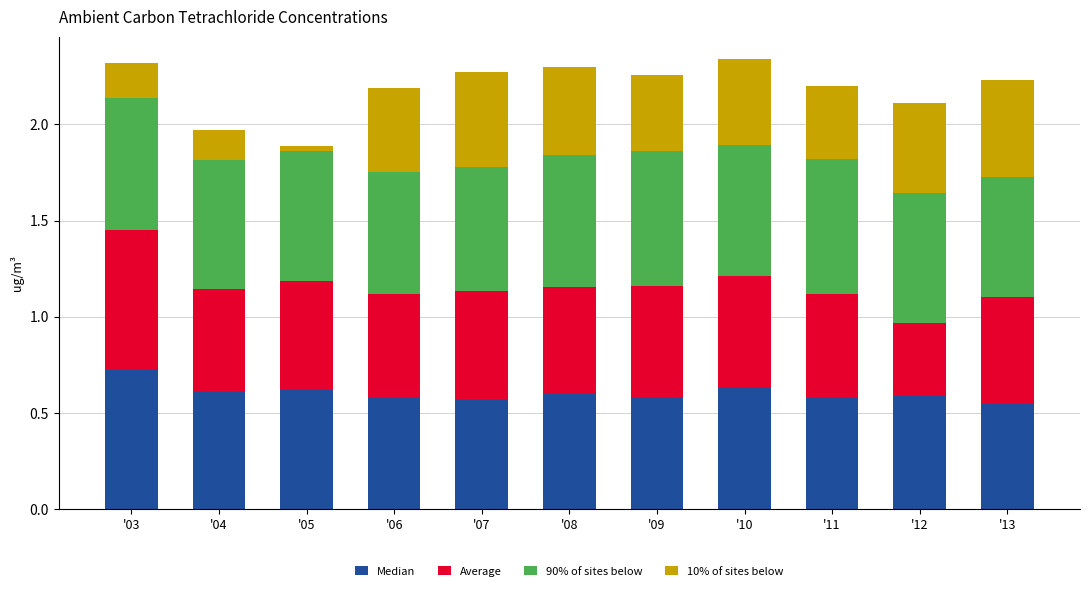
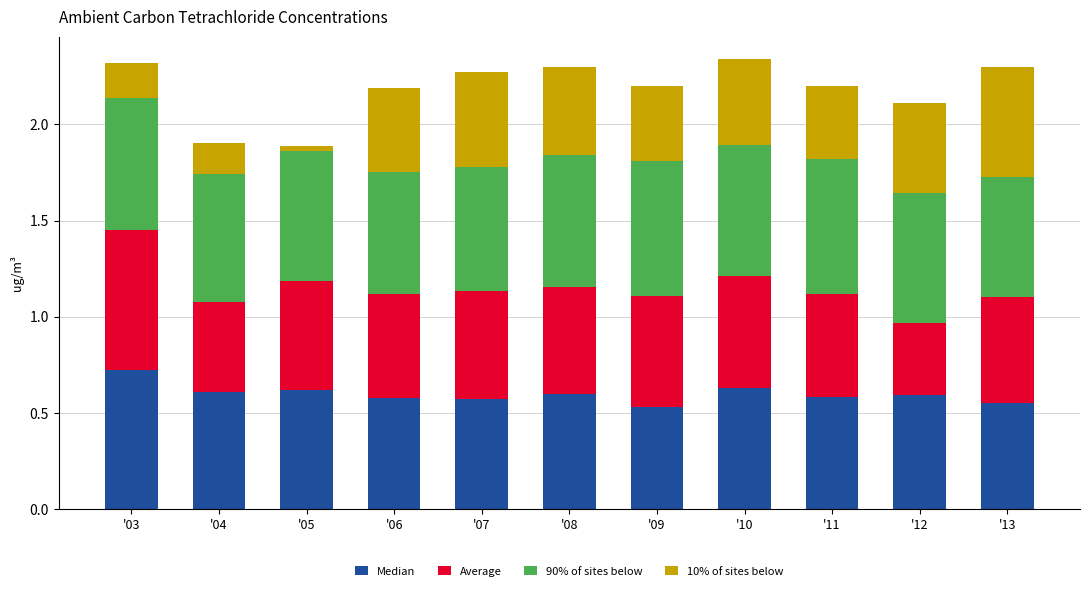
  {
    "Median": {
      "'03": 0.72,
      "'04": 0.61,
      "'05": 0.62,
      "'06": 0.58,
      "'07": 0.57,
      "'08": 0.60,
-     "'09": 0.59,
+     "'09": 0.53,
      "'10": 0.63,
      "'11": 0.58,
      "'12": 0.59,
      "'13": 0.55
    },
    "Average": {
      "'03": 0.73,
-     "'04": 0.54,
+     "'04": 0.47,
      "'05": 0.57,
      "'06": 0.54,
      "'07": 0.56,
      "'08": 0.56,
      "'09": 0.58,
      "'10": 0.58,
      "'11": 0.54,
      "'12": 0.38,
      "'13": 0.55
    },
    "90% of sites below": {
      "'03": 0.68,
      "'04": 0.67,
      "'05": 0.68,
      "'06": 0.64,
      "'07": 0.64,
      "'08": 0.68,
      "'09": 0.70,
      "'10": 0.68,
      "'11": 0.70,
      "'12": 0.67,
      "'13": 0.62
    },
    "10% of sites below": {
      "'03": 0.18,
      "'04": 0.16,
      "'05": 0.03,
      "'06": 0.44,
      "'07": 0.49,
      "'08": 0.46,
      "'09": 0.39,
      "'10": 0.44,
      "'11": 0.38,
      "'12": 0.47,
-     "'13": 0.50
+     "'13": 0.57
    }
  }
